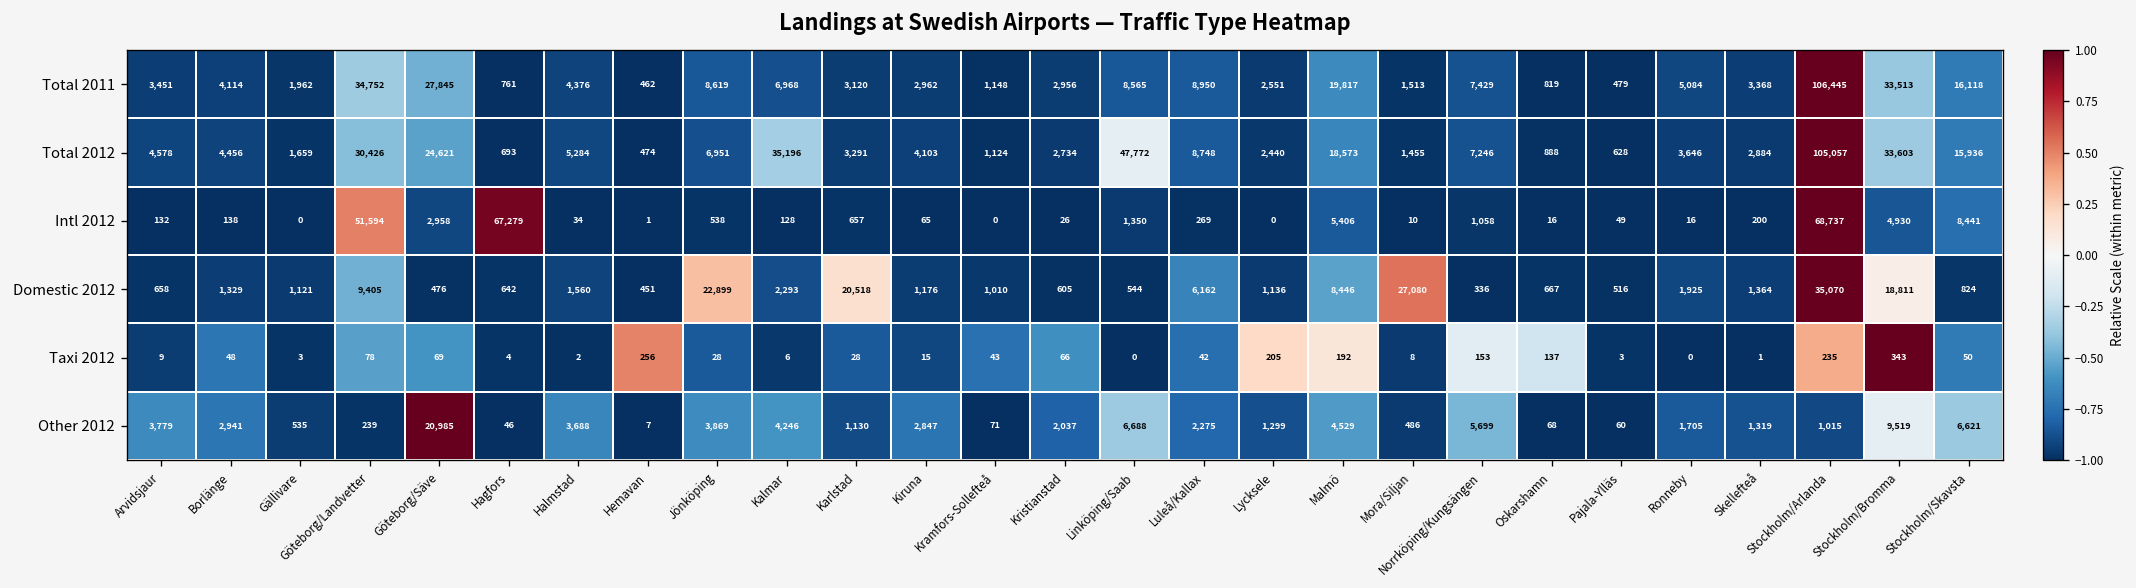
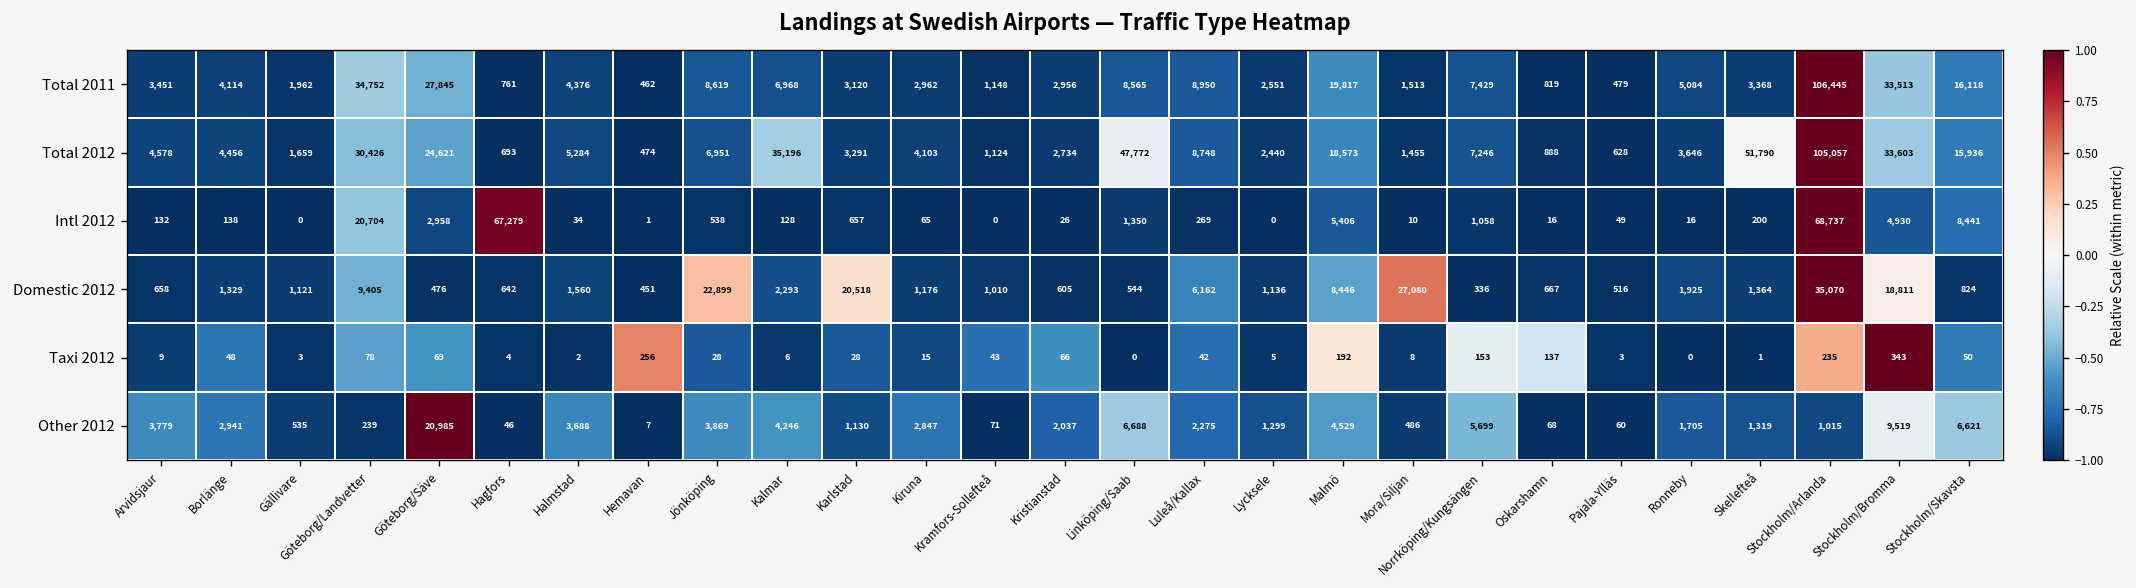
  {
    "Total 2011": {
      "Arvidsjaur": "3,451",
      "Borlänge": "4,114",
      "Gällivare": "1,962",
      "Göteborg/Landvetter": "34,752",
      "Göteborg/Säve": "27,845",
      "Hagfors": "761",
      "Halmstad": "4,376",
      "Hemavan": "462",
      "Jönköping": "8,619",
      "Kalmar": "6,968",
      "Karlstad": "3,120",
      "Kiruna": "2,962",
      "Kramfors-Sollefteå": "1,148",
      "Kristianstad": "2,956",
      "Linköping/Saab": "8,565",
      "Luleå/Kallax": "8,950",
      "Lycksele": "2,551",
      "Malmö": "19,817",
      "Mora/Siljan": "1,513",
      "Norrköping/Kungsängen": "7,429",
      "Oskarshamn": "819",
      "Pajala-Ylläs": "479",
      "Ronneby": "5,084",
      "Skellefteå": "3,368",
      "Stockholm/Arlanda": "106,445",
      "Stockholm/Bromma": "33,513",
      "Stockholm/Skavsta": "16,118"
    },
    "Total 2012": {
      "Arvidsjaur": "4,578",
      "Borlänge": "4,456",
      "Gällivare": "1,659",
      "Göteborg/Landvetter": "30,426",
      "Göteborg/Säve": "24,621",
      "Hagfors": "693",
      "Halmstad": "5,284",
      "Hemavan": "474",
      "Jönköping": "6,951",
      "Kalmar": "35,196",
      "Karlstad": "3,291",
      "Kiruna": "4,103",
      "Kramfors-Sollefteå": "1,124",
      "Kristianstad": "2,734",
      "Linköping/Saab": "47,772",
      "Luleå/Kallax": "8,748",
      "Lycksele": "2,440",
      "Malmö": "18,573",
      "Mora/Siljan": "1,455",
      "Norrköping/Kungsängen": "7,246",
      "Oskarshamn": "888",
      "Pajala-Ylläs": "628",
      "Ronneby": "3,646",
-     "Skellefteå": "2,884",
+     "Skellefteå": "51,790",
      "Stockholm/Arlanda": "105,057",
      "Stockholm/Bromma": "33,603",
      "Stockholm/Skavsta": "15,936"
    },
    "Intl 2012": {
      "Arvidsjaur": "132",
      "Borlänge": "138",
      "Gällivare": "0",
-     "Göteborg/Landvetter": "51,594",
+     "Göteborg/Landvetter": "20,704",
      "Göteborg/Säve": "2,958",
      "Hagfors": "67,279",
      "Halmstad": "34",
      "Hemavan": "1",
      "Jönköping": "538",
      "Kalmar": "128",
      "Karlstad": "657",
      "Kiruna": "65",
      "Kramfors-Sollefteå": "0",
      "Kristianstad": "26",
      "Linköping/Saab": "1,350",
      "Luleå/Kallax": "269",
      "Lycksele": "0",
      "Malmö": "5,406",
      "Mora/Siljan": "10",
      "Norrköping/Kungsängen": "1,058",
      "Oskarshamn": "16",
      "Pajala-Ylläs": "49",
      "Ronneby": "16",
      "Skellefteå": "200",
      "Stockholm/Arlanda": "68,737",
      "Stockholm/Bromma": "4,930",
      "Stockholm/Skavsta": "8,441"
    },
    "Domestic 2012": {
      "Arvidsjaur": "658",
      "Borlänge": "1,329",
      "Gällivare": "1,121",
      "Göteborg/Landvetter": "9,405",
      "Göteborg/Säve": "476",
      "Hagfors": "642",
      "Halmstad": "1,560",
      "Hemavan": "451",
      "Jönköping": "22,899",
      "Kalmar": "2,293",
      "Karlstad": "20,518",
      "Kiruna": "1,176",
      "Kramfors-Sollefteå": "1,010",
      "Kristianstad": "605",
      "Linköping/Saab": "544",
      "Luleå/Kallax": "6,162",
      "Lycksele": "1,136",
      "Malmö": "8,446",
      "Mora/Siljan": "27,080",
      "Norrköping/Kungsängen": "336",
      "Oskarshamn": "667",
      "Pajala-Ylläs": "516",
      "Ronneby": "1,925",
      "Skellefteå": "1,364",
      "Stockholm/Arlanda": "35,070",
      "Stockholm/Bromma": "18,811",
      "Stockholm/Skavsta": "824"
    },
    "Taxi 2012": {
      "Arvidsjaur": "9",
      "Borlänge": "48",
      "Gällivare": "3",
      "Göteborg/Landvetter": "78",
      "Göteborg/Säve": "69",
      "Hagfors": "4",
      "Halmstad": "2",
      "Hemavan": "256",
      "Jönköping": "28",
      "Kalmar": "6",
      "Karlstad": "28",
      "Kiruna": "15",
      "Kramfors-Sollefteå": "43",
      "Kristianstad": "66",
      "Linköping/Saab": "0",
      "Luleå/Kallax": "42",
-     "Lycksele": "205",
+     "Lycksele": "5",
      "Malmö": "192",
      "Mora/Siljan": "8",
      "Norrköping/Kungsängen": "153",
      "Oskarshamn": "137",
      "Pajala-Ylläs": "3",
      "Ronneby": "0",
      "Skellefteå": "1",
      "Stockholm/Arlanda": "235",
      "Stockholm/Bromma": "343",
      "Stockholm/Skavsta": "50"
    },
    "Other 2012": {
      "Arvidsjaur": "3,779",
      "Borlänge": "2,941",
      "Gällivare": "535",
      "Göteborg/Landvetter": "239",
      "Göteborg/Säve": "20,985",
      "Hagfors": "46",
      "Halmstad": "3,688",
      "Hemavan": "7",
      "Jönköping": "3,869",
      "Kalmar": "4,246",
      "Karlstad": "1,130",
      "Kiruna": "2,847",
      "Kramfors-Sollefteå": "71",
      "Kristianstad": "2,037",
      "Linköping/Saab": "6,688",
      "Luleå/Kallax": "2,275",
      "Lycksele": "1,299",
      "Malmö": "4,529",
      "Mora/Siljan": "486",
      "Norrköping/Kungsängen": "5,699",
      "Oskarshamn": "68",
      "Pajala-Ylläs": "60",
      "Ronneby": "1,705",
      "Skellefteå": "1,319",
      "Stockholm/Arlanda": "1,015",
      "Stockholm/Bromma": "9,519",
      "Stockholm/Skavsta": "6,621"
    }
  }
